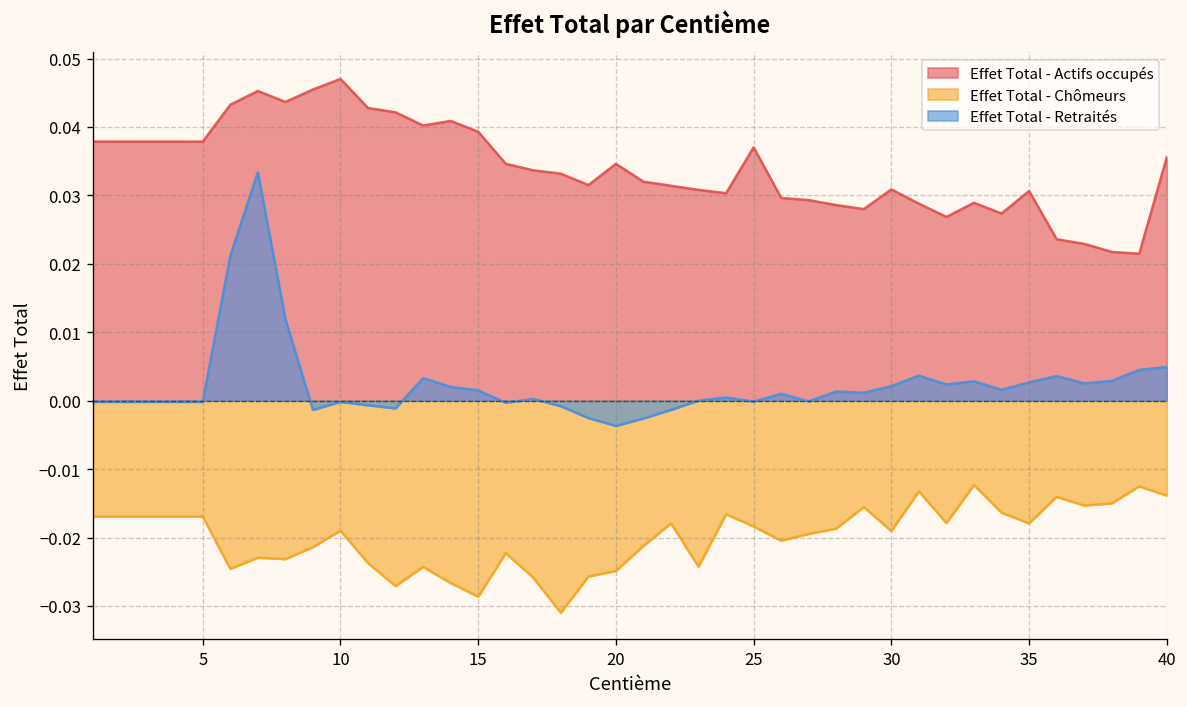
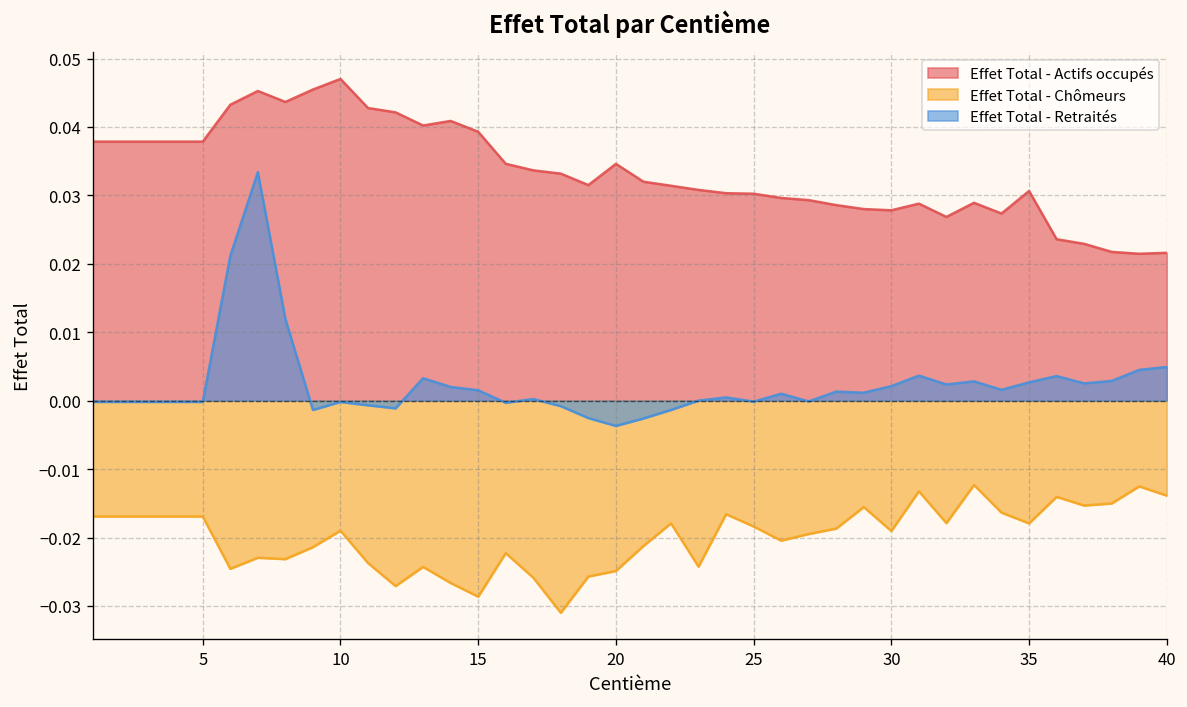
  {
    "Effet Total - Actifs occupés": {
      "5": 0.038,
      "10": 0.047,
      "15": 0.039,
      "20": 0.035,
-     "25": 0.037,
-     "30": 0.031,
+     "25": 0.030,
+     "30": 0.028,
      "35": 0.031,
-     "40": 0.036
+     "40": 0.022
    }
  }
